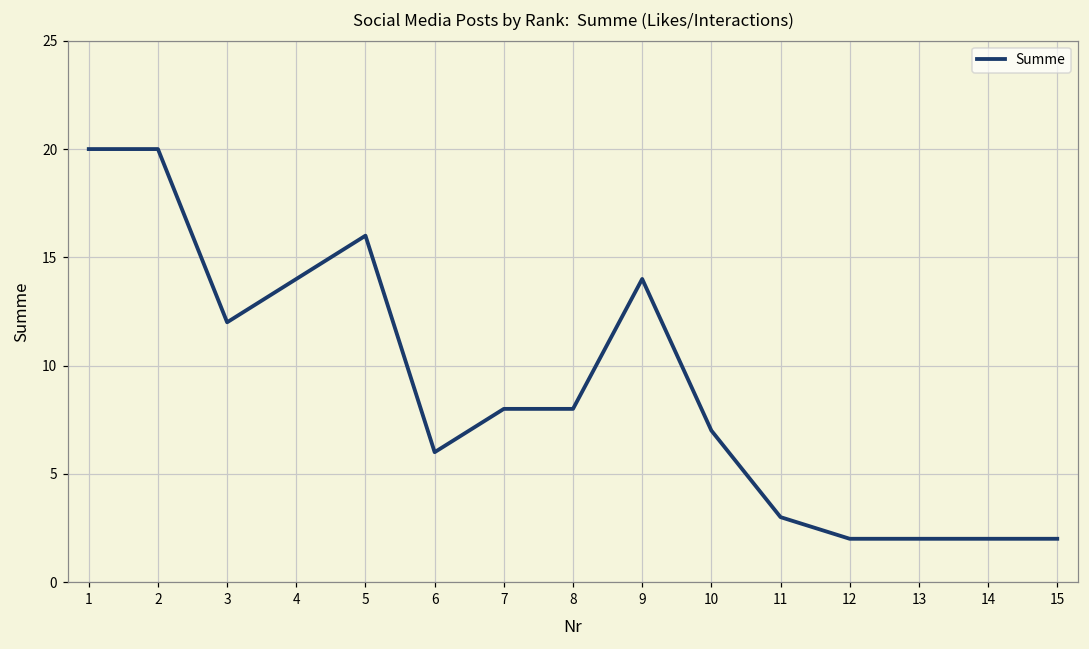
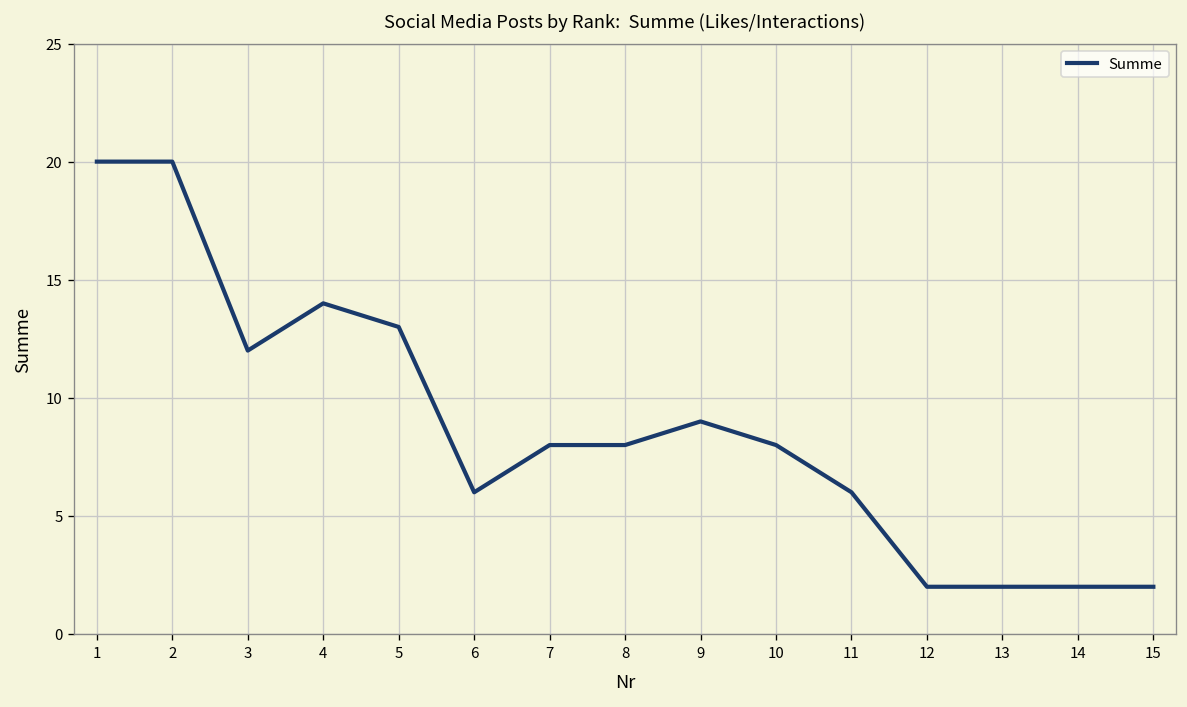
  {
    "1": 20,
    "2": 20,
    "3": 12,
    "4": 14,
-   "5": 16,
+   "5": 13,
    "6": 6,
    "7": 8,
    "8": 8,
-   "9": 14,
-   "10": 7,
-   "11": 3,
+   "9": 9,
+   "10": 8,
+   "11": 6,
    "12": 2,
    "13": 2,
    "14": 2,
    "15": 2
  }
